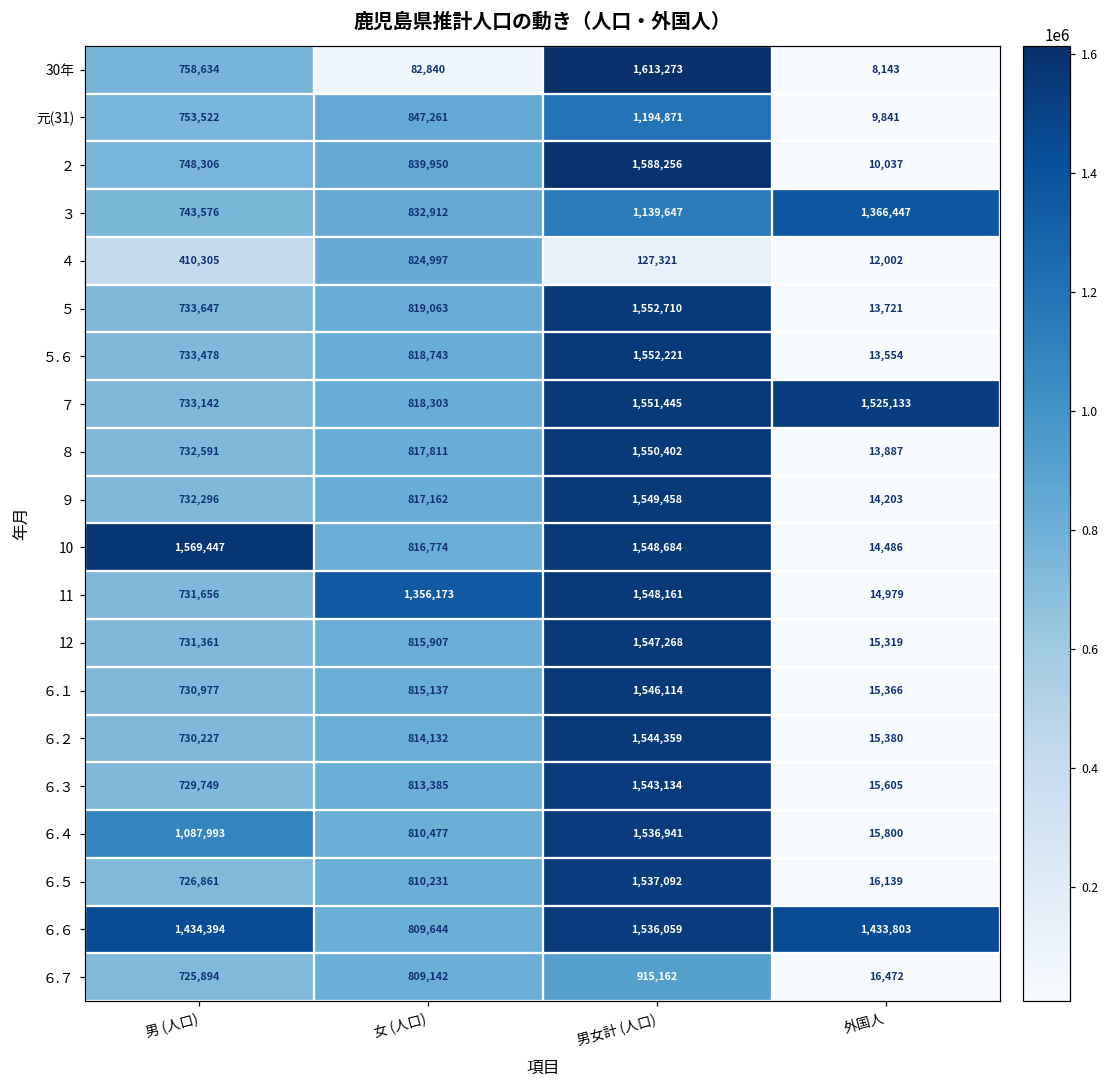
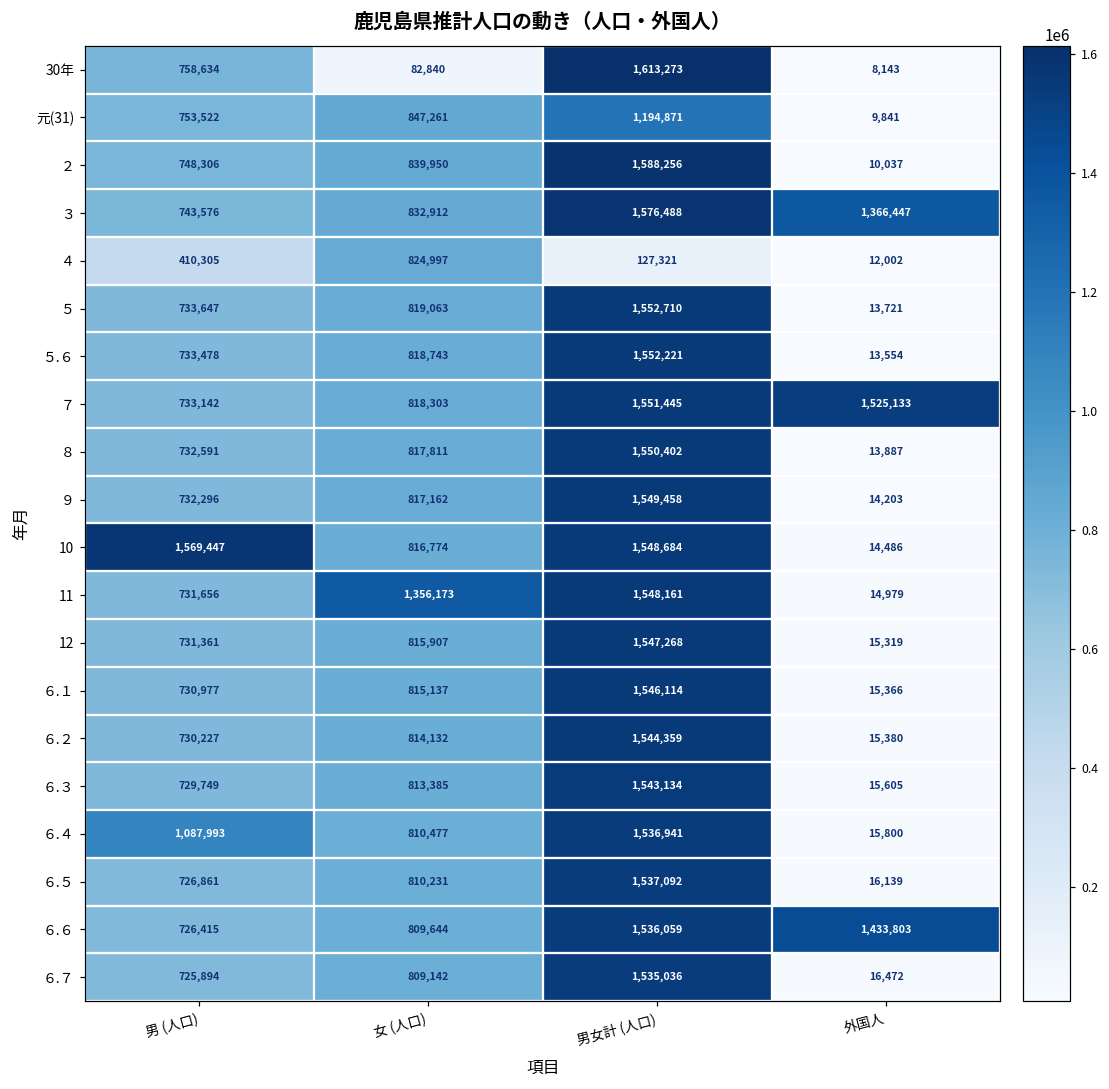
  {
    "30年": {
      "男 (人口)": "758,634",
      "女 (人口)": "82,840",
      "男女計 (人口)": "1,613,273",
      "外国人": "8,143"
    },
    "元(31)": {
      "男 (人口)": "753,522",
      "女 (人口)": "847,261",
      "男女計 (人口)": "1,194,871",
      "外国人": "9,841"
    },
    "２": {
      "男 (人口)": "748,306",
      "女 (人口)": "839,950",
      "男女計 (人口)": "1,588,256",
      "外国人": "10,037"
    },
    "３": {
      "男 (人口)": "743,576",
      "女 (人口)": "832,912",
-     "男女計 (人口)": "1,139,647",
+     "男女計 (人口)": "1,576,488",
      "外国人": "1,366,447"
    },
    "４": {
      "男 (人口)": "410,305",
      "女 (人口)": "824,997",
      "男女計 (人口)": "127,321",
      "外国人": "12,002"
    },
    "５": {
      "男 (人口)": "733,647",
      "女 (人口)": "819,063",
      "男女計 (人口)": "1,552,710",
      "外国人": "13,721"
    },
    "５.６": {
      "男 (人口)": "733,478",
      "女 (人口)": "818,743",
      "男女計 (人口)": "1,552,221",
      "外国人": "13,554"
    },
    "７": {
      "男 (人口)": "733,142",
      "女 (人口)": "818,303",
      "男女計 (人口)": "1,551,445",
      "外国人": "1,525,133"
    },
    "８": {
      "男 (人口)": "732,591",
      "女 (人口)": "817,811",
      "男女計 (人口)": "1,550,402",
      "外国人": "13,887"
    },
    "９": {
      "男 (人口)": "732,296",
      "女 (人口)": "817,162",
      "男女計 (人口)": "1,549,458",
      "外国人": "14,203"
    },
    "10": {
      "男 (人口)": "1,569,447",
      "女 (人口)": "816,774",
      "男女計 (人口)": "1,548,684",
      "外国人": "14,486"
    },
    "11": {
      "男 (人口)": "731,656",
      "女 (人口)": "1,356,173",
      "男女計 (人口)": "1,548,161",
      "外国人": "14,979"
    },
    "12": {
      "男 (人口)": "731,361",
      "女 (人口)": "815,907",
      "男女計 (人口)": "1,547,268",
      "外国人": "15,319"
    },
    "６.１": {
      "男 (人口)": "730,977",
      "女 (人口)": "815,137",
      "男女計 (人口)": "1,546,114",
      "外国人": "15,366"
    },
    "６.２": {
      "男 (人口)": "730,227",
      "女 (人口)": "814,132",
      "男女計 (人口)": "1,544,359",
      "外国人": "15,380"
    },
    "６.３": {
      "男 (人口)": "729,749",
      "女 (人口)": "813,385",
      "男女計 (人口)": "1,543,134",
      "外国人": "15,605"
    },
    "６.４": {
      "男 (人口)": "1,087,993",
      "女 (人口)": "810,477",
      "男女計 (人口)": "1,536,941",
      "外国人": "15,800"
    },
    "６.５": {
      "男 (人口)": "726,861",
      "女 (人口)": "810,231",
      "男女計 (人口)": "1,537,092",
      "外国人": "16,139"
    },
    "６.６": {
-     "男 (人口)": "1,434,394",
+     "男 (人口)": "726,415",
      "女 (人口)": "809,644",
      "男女計 (人口)": "1,536,059",
      "外国人": "1,433,803"
    },
    "６.７": {
      "男 (人口)": "725,894",
      "女 (人口)": "809,142",
-     "男女計 (人口)": "915,162",
+     "男女計 (人口)": "1,535,036",
      "外国人": "16,472"
    }
  }
